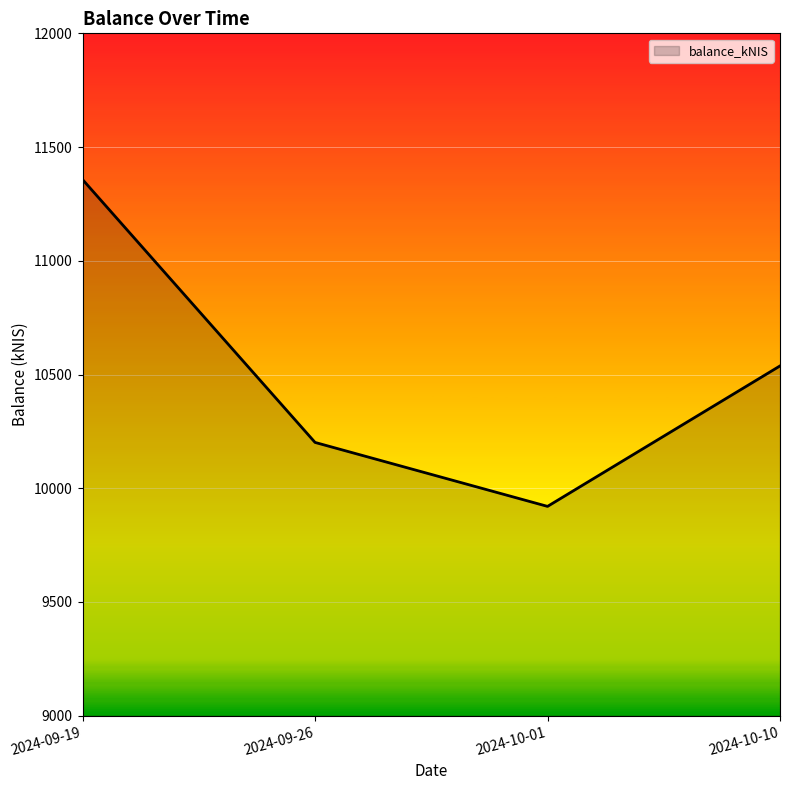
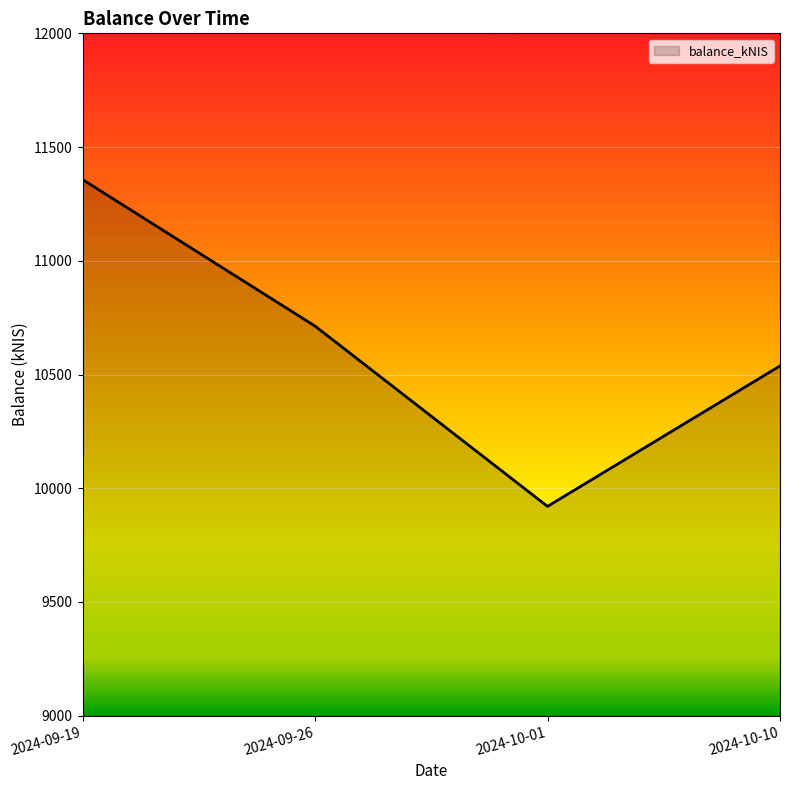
  {
    "2024-09-19": 11360,
-   "2024-09-26": 10200,
+   "2024-09-26": 10710,
    "2024-10-01": 9920,
    "2024-10-10": 10540
  }
